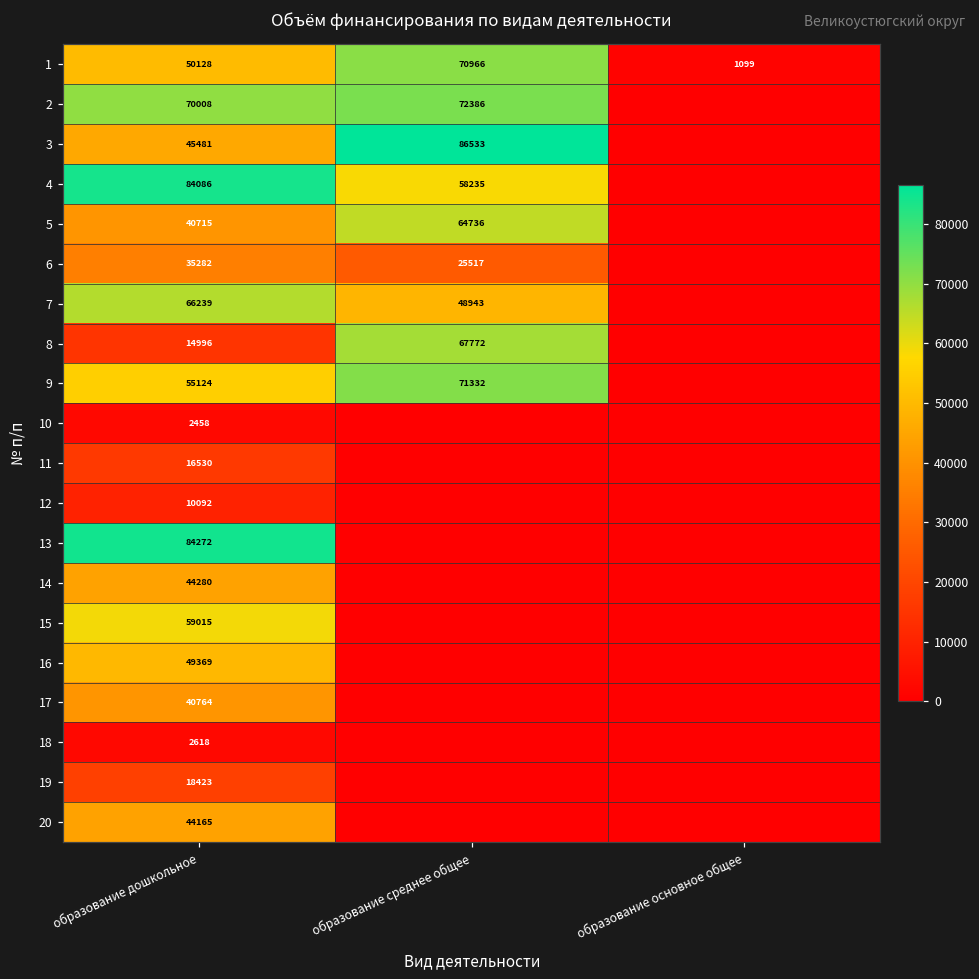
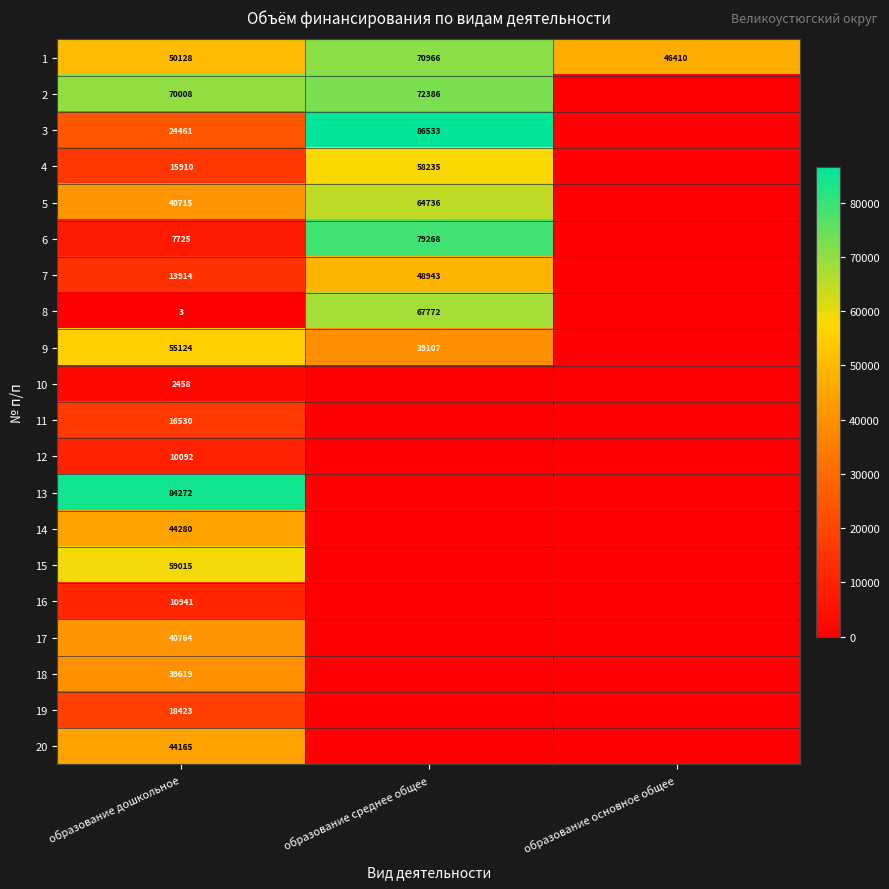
  {
    "1": {
      "образование дошкольное": 50128,
      "образование среднее общее": 70966,
-     "образование основное общее": 1099
+     "образование основное общее": 46410
    },
    "2": {
      "образование дошкольное": 70008,
      "образование среднее общее": 72386
    },
    "3": {
-     "образование дошкольное": 45481,
+     "образование дошкольное": 24461,
      "образование среднее общее": 86533
    },
    "4": {
-     "образование дошкольное": 84086,
+     "образование дошкольное": 15910,
      "образование среднее общее": 58235
    },
    "5": {
      "образование дошкольное": 40715,
      "образование среднее общее": 64736
    },
    "6": {
-     "образование дошкольное": 35282,
-     "образование среднее общее": 25517
+     "образование дошкольное": 7725,
+     "образование среднее общее": 79268
    },
    "7": {
-     "образование дошкольное": 66239,
+     "образование дошкольное": 13914,
      "образование среднее общее": 48943
    },
    "8": {
-     "образование дошкольное": 14996,
+     "образование дошкольное": 3,
      "образование среднее общее": 67772
    },
    "9": {
      "образование дошкольное": 55124,
-     "образование среднее общее": 71332
+     "образование среднее общее": 39107
    },
    "10": {
      "образование дошкольное": 2458
    },
    "11": {
      "образование дошкольное": 16530
    },
    "12": {
      "образование дошкольное": 10092
    },
    "13": {
      "образование дошкольное": 84272
    },
    "14": {
      "образование дошкольное": 44280
    },
    "15": {
      "образование дошкольное": 59015
    },
    "16": {
-     "образование дошкольное": 49369
+     "образование дошкольное": 10941
    },
    "17": {
      "образование дошкольное": 40764
    },
    "18": {
-     "образование дошкольное": 2618
+     "образование дошкольное": 39619
    },
    "19": {
      "образование дошкольное": 18423
    },
    "20": {
      "образование дошкольное": 44165
    }
  }
